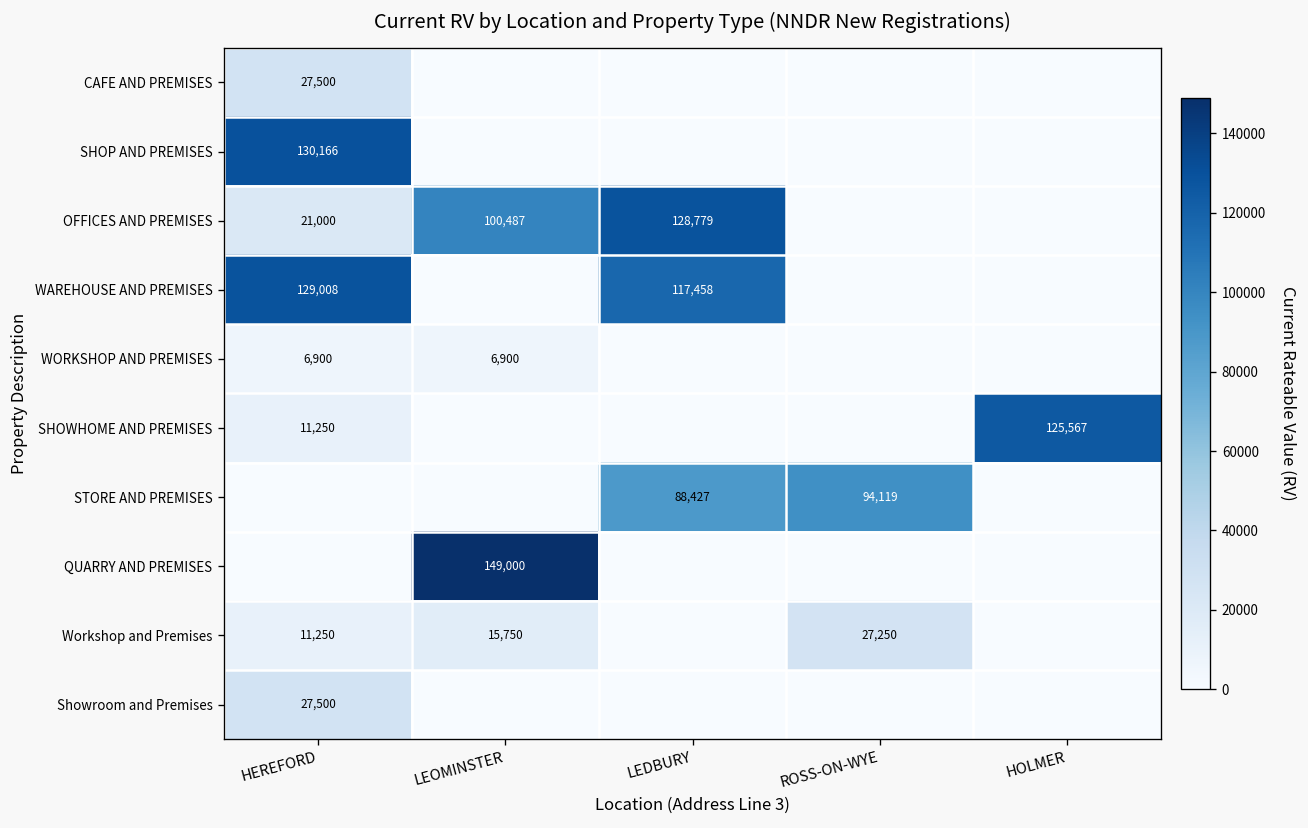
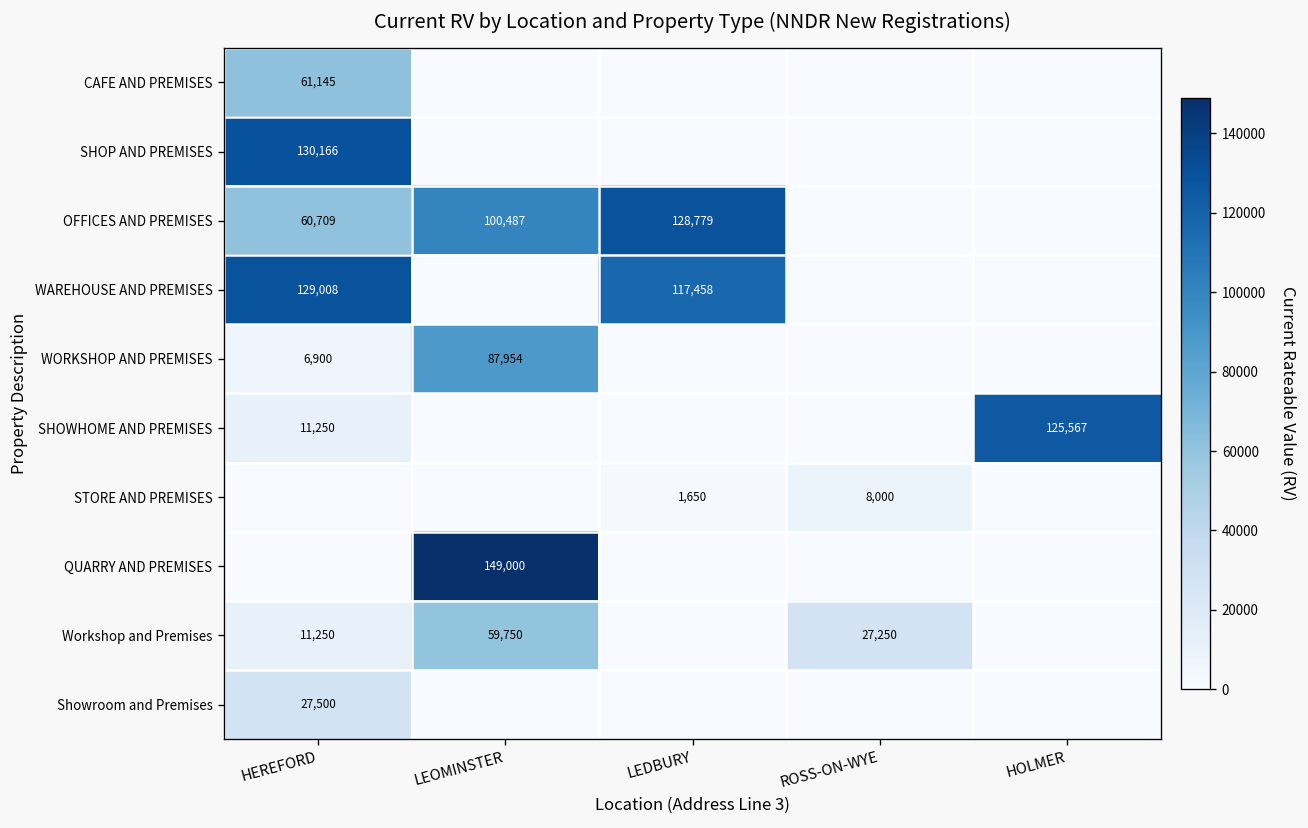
  {
    "CAFE AND PREMISES": {
-     "HEREFORD": "27,500"
+     "HEREFORD": "61,145"
    },
    "SHOP AND PREMISES": {
      "HEREFORD": "130,166"
    },
    "OFFICES AND PREMISES": {
-     "HEREFORD": "21,000",
+     "HEREFORD": "60,709",
      "LEOMINSTER": "100,487",
      "LEDBURY": "128,779"
    },
    "WAREHOUSE AND PREMISES": {
      "HEREFORD": "129,008",
      "LEDBURY": "117,458"
    },
    "WORKSHOP AND PREMISES": {
      "HEREFORD": "6,900",
-     "LEOMINSTER": "6,900"
+     "LEOMINSTER": "87,954"
    },
    "SHOWHOME AND PREMISES": {
      "HEREFORD": "11,250",
      "HOLMER": "125,567"
    },
    "STORE AND PREMISES": {
-     "LEDBURY": "88,427",
-     "ROSS-ON-WYE": "94,119"
+     "LEDBURY": "1,650",
+     "ROSS-ON-WYE": "8,000"
    },
    "QUARRY AND PREMISES": {
      "LEOMINSTER": "149,000"
    },
    "Workshop and Premises": {
      "HEREFORD": "11,250",
-     "LEOMINSTER": "15,750",
+     "LEOMINSTER": "59,750",
      "ROSS-ON-WYE": "27,250"
    },
    "Showroom and Premises": {
      "HEREFORD": "27,500"
    }
  }
